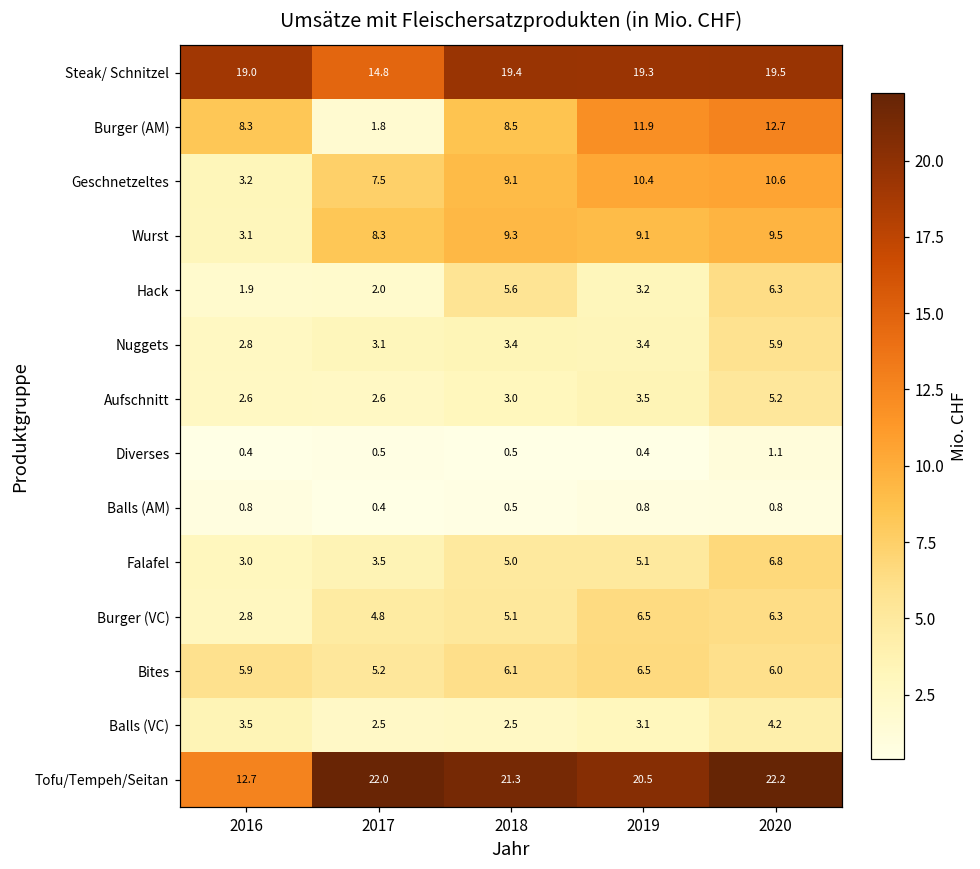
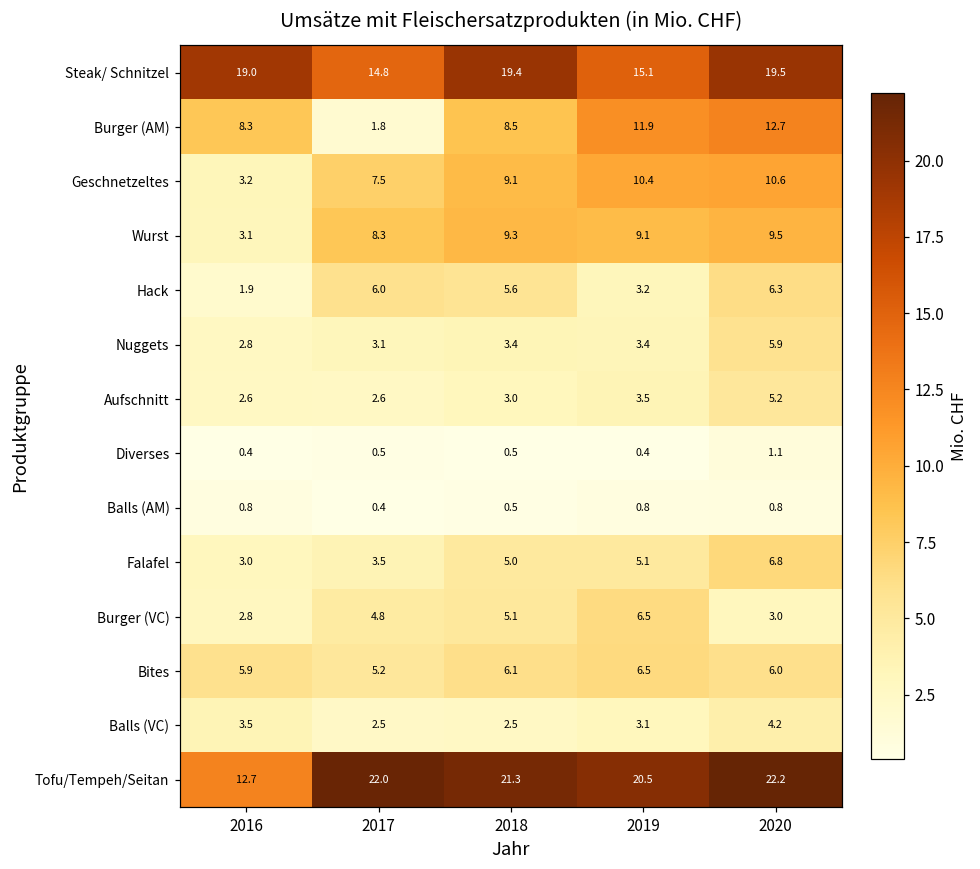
  {
    "Steak/ Schnitzel": {
      "2016": 19.0,
      "2017": 14.8,
      "2018": 19.4,
-     "2019": 19.3,
+     "2019": 15.1,
      "2020": 19.5
    },
    "Burger (AM)": {
      "2016": 8.3,
      "2017": 1.8,
      "2018": 8.5,
      "2019": 11.9,
      "2020": 12.7
    },
    "Geschnetzeltes": {
      "2016": 3.2,
      "2017": 7.5,
      "2018": 9.1,
      "2019": 10.4,
      "2020": 10.6
    },
    "Wurst": {
      "2016": 3.1,
      "2017": 8.3,
      "2018": 9.3,
      "2019": 9.1,
      "2020": 9.5
    },
    "Hack": {
      "2016": 1.9,
-     "2017": 2.0,
+     "2017": 6.0,
      "2018": 5.6,
      "2019": 3.2,
      "2020": 6.3
    },
    "Nuggets": {
      "2016": 2.8,
      "2017": 3.1,
      "2018": 3.4,
      "2019": 3.4,
      "2020": 5.9
    },
    "Aufschnitt": {
      "2016": 2.6,
      "2017": 2.6,
      "2018": 3.0,
      "2019": 3.5,
      "2020": 5.2
    },
    "Diverses": {
      "2016": 0.4,
      "2017": 0.5,
      "2018": 0.5,
      "2019": 0.4,
      "2020": 1.1
    },
    "Balls (AM)": {
      "2016": 0.8,
      "2017": 0.4,
      "2018": 0.5,
      "2019": 0.8,
      "2020": 0.8
    },
    "Falafel": {
      "2016": 3.0,
      "2017": 3.5,
      "2018": 5.0,
      "2019": 5.1,
      "2020": 6.8
    },
    "Burger (VC)": {
      "2016": 2.8,
      "2017": 4.8,
      "2018": 5.1,
      "2019": 6.5,
-     "2020": 6.3
+     "2020": 3.0
    },
    "Bites": {
      "2016": 5.9,
      "2017": 5.2,
      "2018": 6.1,
      "2019": 6.5,
      "2020": 6.0
    },
    "Balls (VC)": {
      "2016": 3.5,
      "2017": 2.5,
      "2018": 2.5,
      "2019": 3.1,
      "2020": 4.2
    },
    "Tofu/Tempeh/Seitan": {
      "2016": 12.7,
      "2017": 22.0,
      "2018": 21.3,
      "2019": 20.5,
      "2020": 22.2
    }
  }
